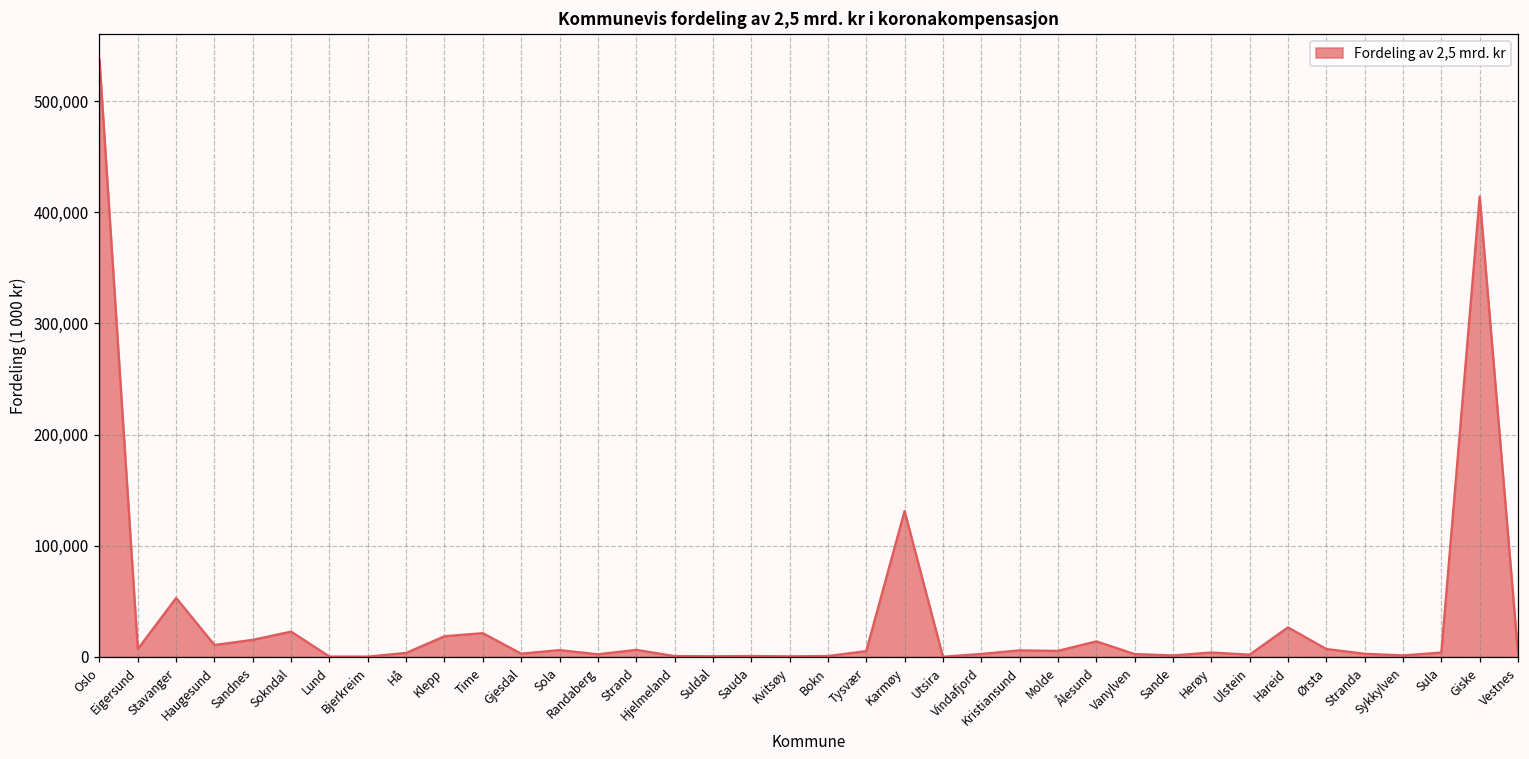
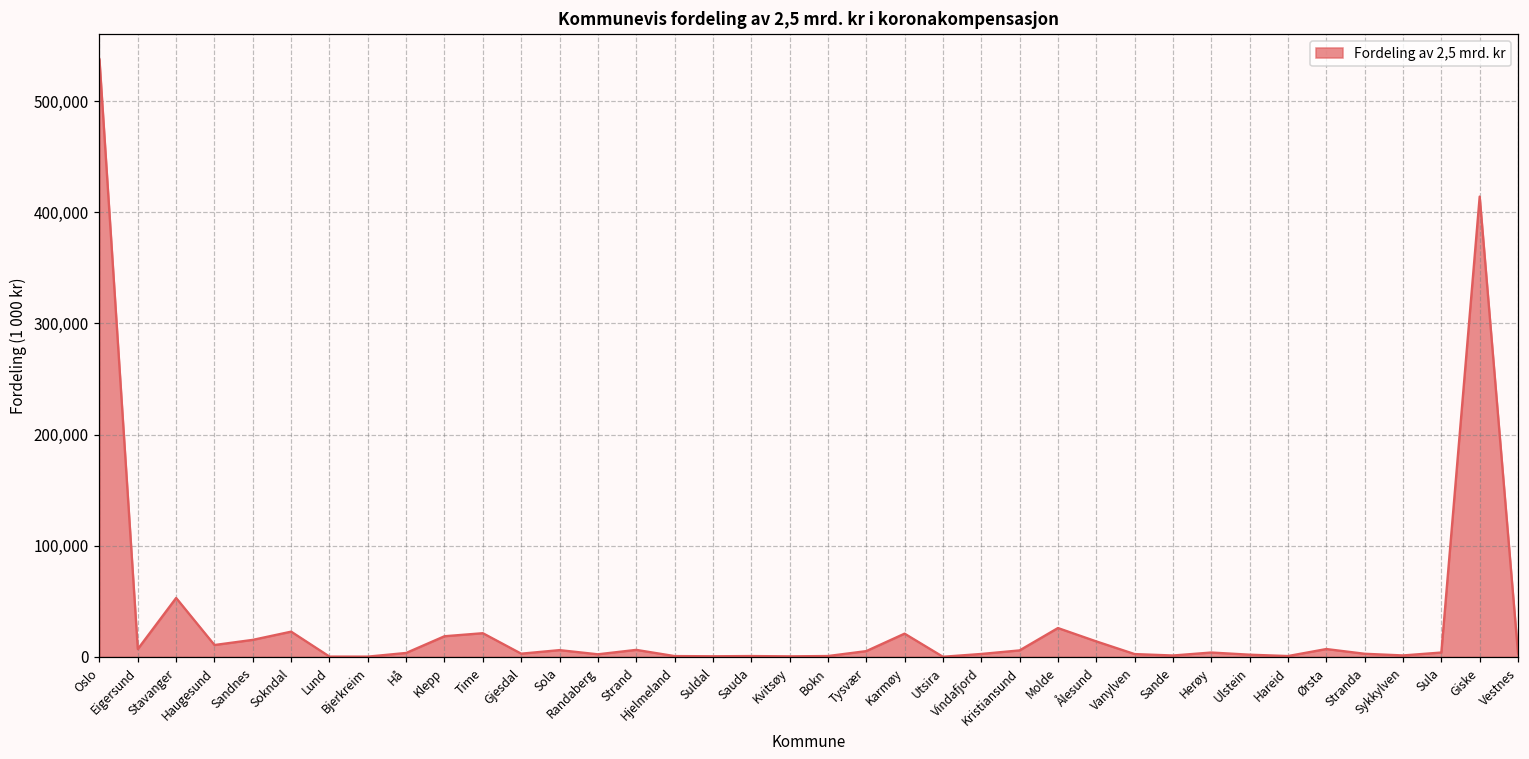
  {
    "Oslo": "538,000",
    "Eigersund": "7,000",
    "Stavanger": "53,000",
    "Haugesund": "11,000",
    "Sandnes": "15,000",
    "Sokndal": "23,000",
    "Lund": "0",
    "Bjerkreim": "0",
    "Hå": "4,000",
    "Klepp": "19,000",
    "Time": "21,000",
    "Gjesdal": "3,000",
    "Sola": "6,000",
    "Randaberg": "2,000",
    "Strand": "6,000",
    "Hjelmeland": "1,000",
    "Suldal": "1,000",
    "Sauda": "1,000",
    "Kvitsøy": "1,000",
    "Bokn": "1,000",
    "Tysvær": "5,000",
-   "Karmøy": "131,000",
+   "Karmøy": "21,000",
    "Utsira": "0",
    "Vindafjord": "3,000",
    "Kristiansund": "6,000",
-   "Molde": "5,000",
+   "Molde": "26,000",
    "Ålesund": "14,000",
    "Vanylven": "3,000",
    "Sande": "1,000",
    "Herøy": "4,000",
    "Ulstein": "2,000",
-   "Hareid": "27,000",
+   "Hareid": "1,000",
    "Ørsta": "7,000",
    "Stranda": "3,000",
    "Sykkylven": "1,000",
    "Sula": "4,000",
    "Giske": "414,000",
    "Vestnes": "3,000"
  }
